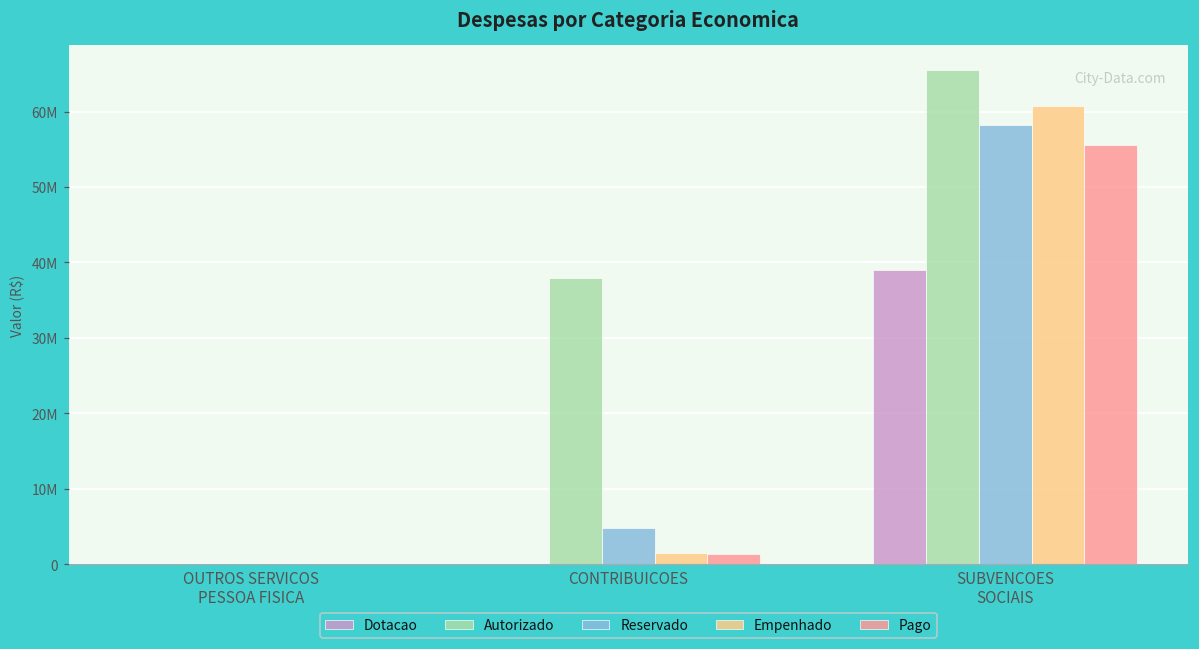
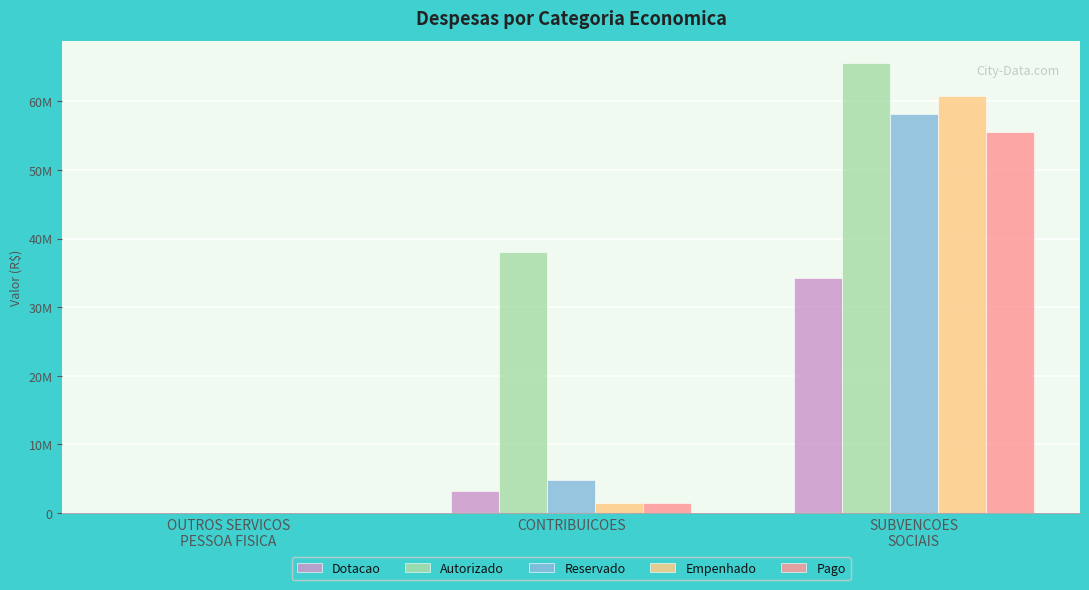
  {
    "Dotacao": {
-     "CONTRIBUICOES": 0,
-     "SUBVENCOES SOCIAIS": 39000000
+     "CONTRIBUICOES": 3000000,
+     "SUBVENCOES SOCIAIS": 34000000
    },
    "Autorizado": {
      "CONTRIBUICOES": 38000000,
      "SUBVENCOES SOCIAIS": 66000000
    },
    "Reservado": {
      "OUTROS SERVICOS PESSOA FISICA": 0,
      "CONTRIBUICOES": 5000000,
      "SUBVENCOES SOCIAIS": 58000000
    }
  }
